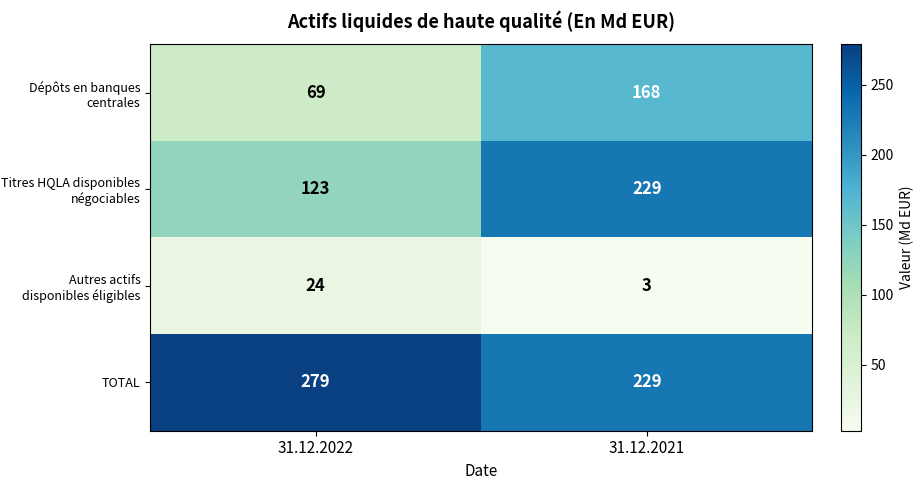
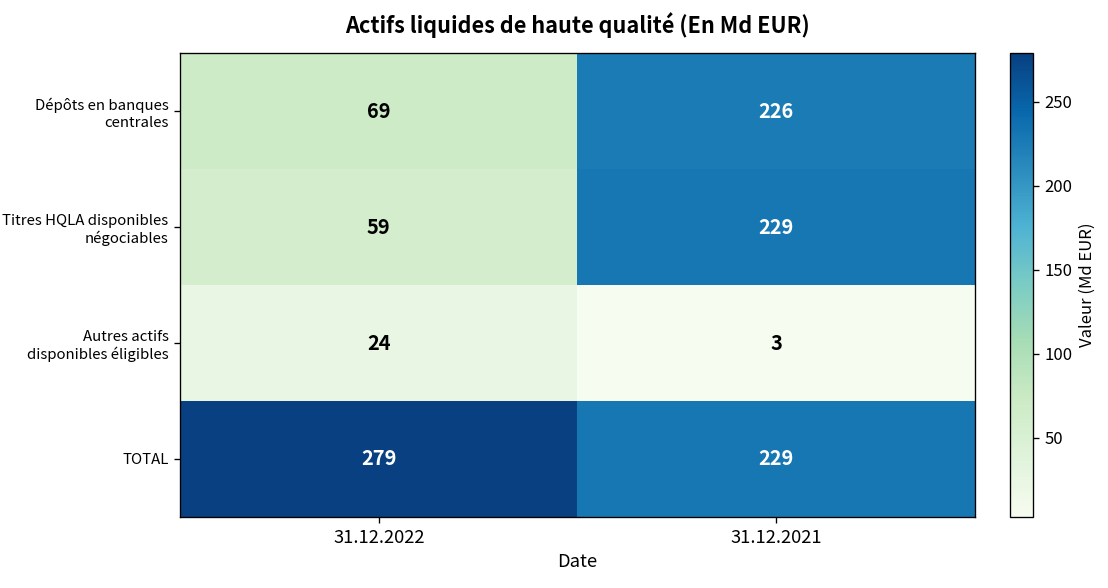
  {
    "Dépôts en banques centrales": {
      "31.12.2022": 69,
-     "31.12.2021": 168
+     "31.12.2021": 226
    },
    "Titres HQLA disponibles négociables": {
-     "31.12.2022": 123,
+     "31.12.2022": 59,
      "31.12.2021": 229
    },
    "Autres actifs disponibles éligibles": {
      "31.12.2022": 24,
      "31.12.2021": 3
    },
    "TOTAL": {
      "31.12.2022": 279,
      "31.12.2021": 229
    }
  }
